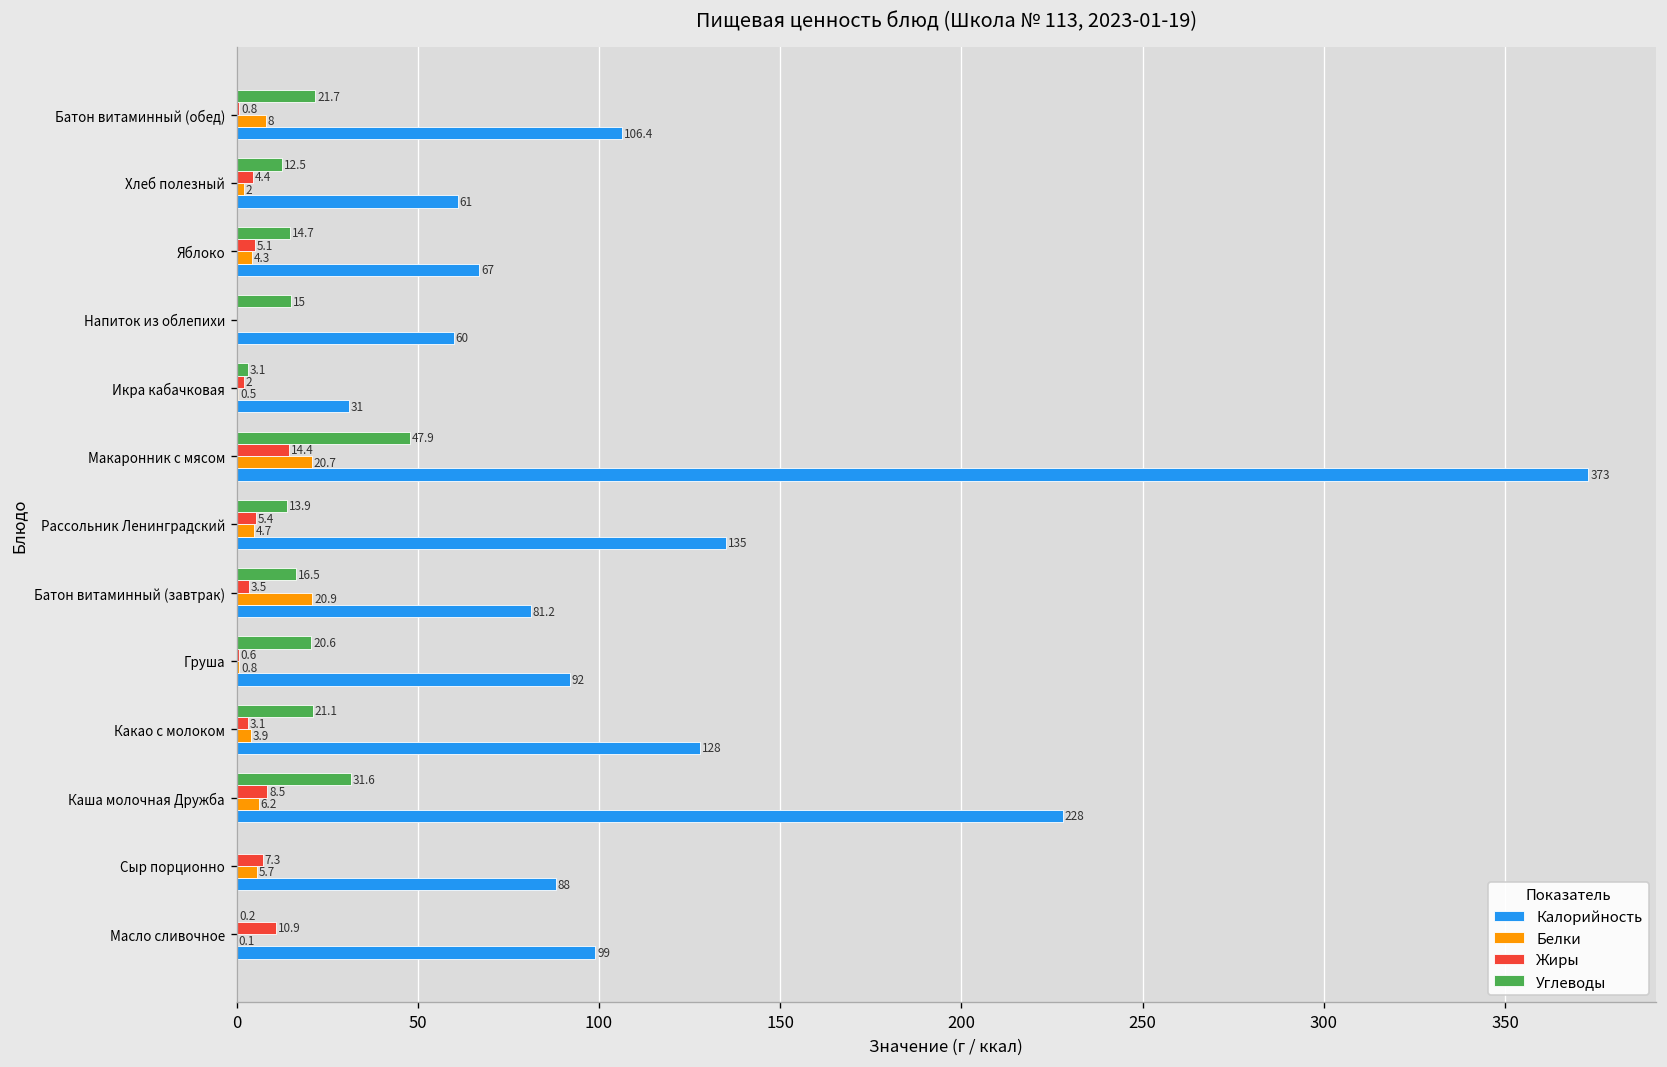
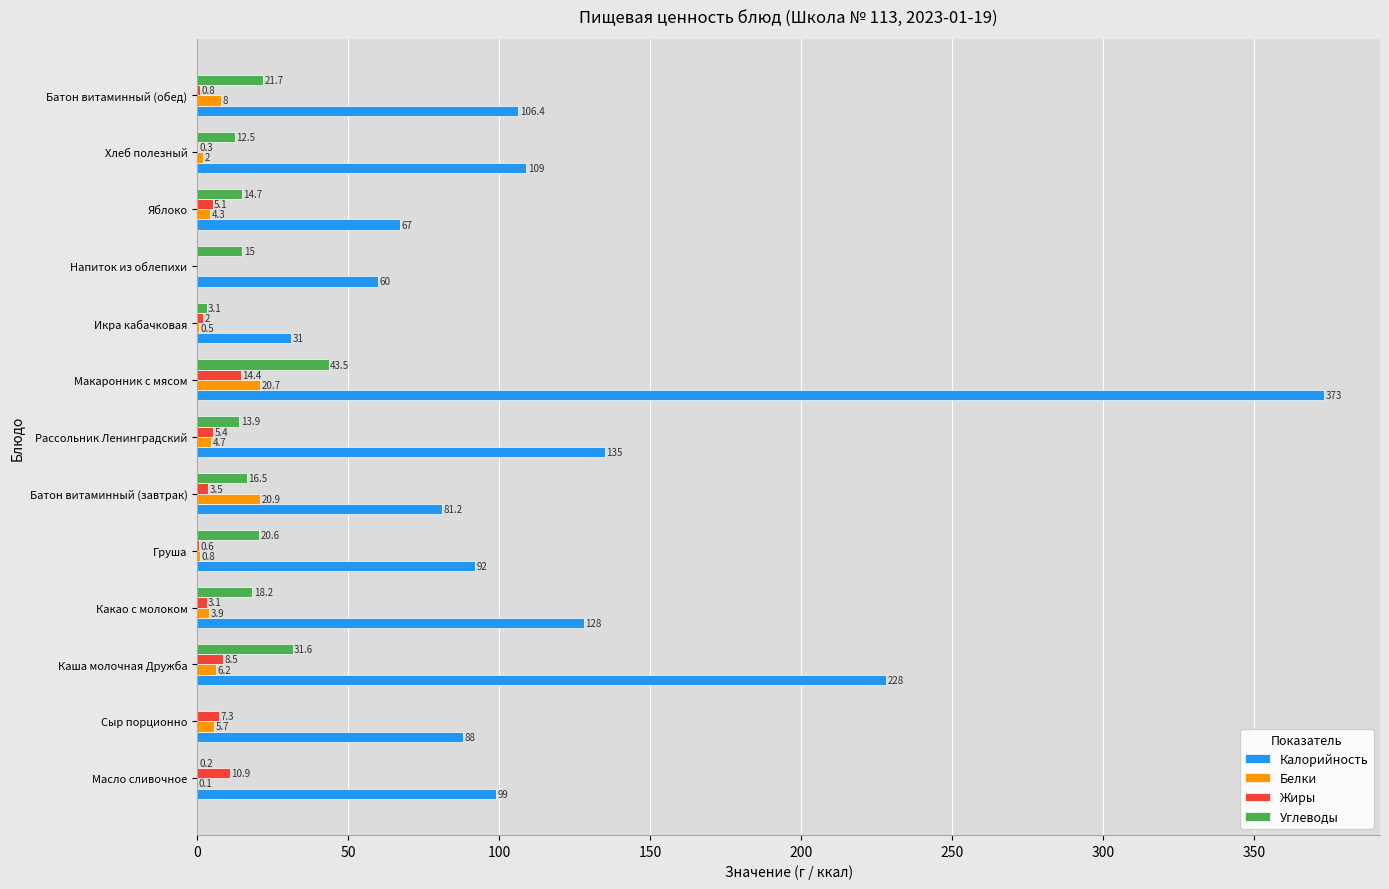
  {
    "Калорийность": {
      "Батон витаминный (обед)": 106.4,
-     "Хлеб полезный": 61,
+     "Хлеб полезный": 109,
      "Яблоко": 67,
      "Напиток из облепихи": 60,
      "Икра кабачковая": 31,
      "Макаронник с мясом": 373,
      "Рассольник Ленинградский": 135,
      "Батон витаминный (завтрак)": 81.2,
      "Груша": 92,
      "Какао с молоком": 128,
      "Каша молочная Дружба": 228,
      "Сыр порционно": 88,
      "Масло сливочное": 99
    },
    "Белки": {
      "Батон витаминный (обед)": 8,
      "Хлеб полезный": 2,
      "Яблоко": 4.3,
      "Икра кабачковая": 0.5,
      "Макаронник с мясом": 20.7,
      "Рассольник Ленинградский": 4.7,
      "Батон витаминный (завтрак)": 20.9,
      "Груша": 0.8,
      "Какао с молоком": 3.9,
      "Каша молочная Дружба": 6.2,
      "Сыр порционно": 5.7,
      "Масло сливочное": 0.1
    },
    "Жиры": {
      "Батон витаминный (обед)": 0.8,
-     "Хлеб полезный": 4.4,
+     "Хлеб полезный": 0.3,
      "Яблоко": 5.1,
      "Икра кабачковая": 2,
      "Макаронник с мясом": 14.4,
      "Рассольник Ленинградский": 5.4,
      "Батон витаминный (завтрак)": 3.5,
      "Груша": 0.6,
      "Какао с молоком": 3.1,
      "Каша молочная Дружба": 8.5,
      "Сыр порционно": 7.3,
      "Масло сливочное": 10.9
    },
    "Углеводы": {
      "Батон витаминный (обед)": 21.7,
      "Хлеб полезный": 12.5,
      "Яблоко": 14.7,
      "Напиток из облепихи": 15,
      "Икра кабачковая": 3.1,
-     "Макаронник с мясом": 47.9,
+     "Макаронник с мясом": 43.5,
      "Рассольник Ленинградский": 13.9,
      "Батон витаминный (завтрак)": 16.5,
      "Груша": 20.6,
-     "Какао с молоком": 21.1,
+     "Какао с молоком": 18.2,
      "Каша молочная Дружба": 31.6,
      "Масло сливочное": 0.2
    }
  }
